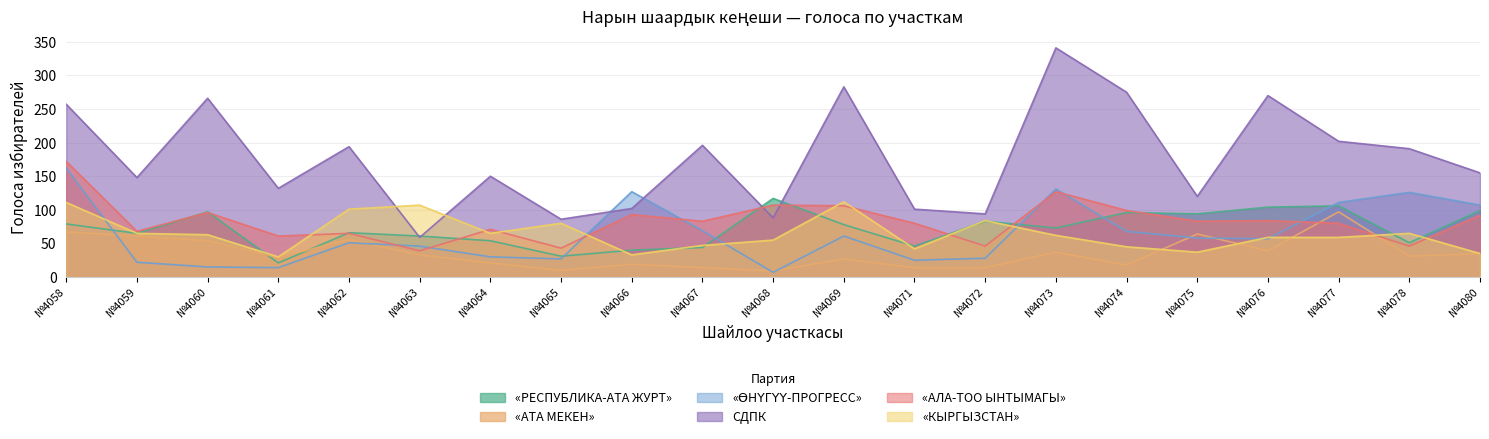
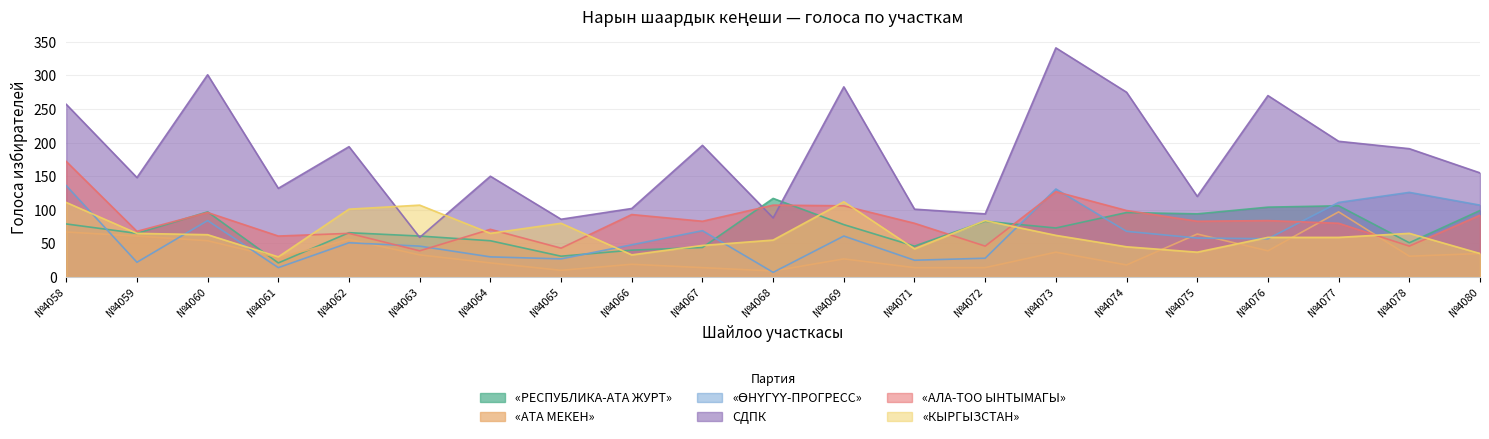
  {
    "«РЕСПУБЛИКА-АТА ЖУРТ»": {
      "№4058": 80,
      "№4061": 20,
      "№4064": 50,
      "№4065": 30,
      "№4066": 40,
      "№4068": 120,
      "№4069": 80,
      "№4071": 50,
      "№4073": 70,
      "№4075": 90,
      "№4076": 100,
      "№4077": 110,
      "№4078": 50,
      "№4080": 100
    },
    "«ӨНҮГҮҮ-ПРОГРЕСС»": {
-     "№4058": 160,
+     "№4058": 140,
      "№4059": 20,
-     "№4060": 20,
+     "№4060": 80,
      "№4061": 10,
      "№4062": 50,
      "№4063": 50,
      "№4064": 30,
      "№4065": 30,
-     "№4066": 130,
+     "№4066": 50,
      "№4067": 70,
      "№4069": 60,
      "№4071": 30,
      "№4072": 30,
      "№4073": 130,
      "№4074": 70,
      "№4075": 60,
      "№4077": 110,
      "№4078": 130,
      "№4080": 110
    },
    "СДПК": {
      "№4058": 260,
      "№4059": 150,
-     "№4060": 270,
+     "№4060": 300,
      "№4061": 130,
      "№4062": 190,
      "№4064": 150,
      "№4065": 90,
      "№4066": 100,
      "№4067": 200,
      "№4068": 90,
      "№4069": 280,
      "№4071": 100,
      "№4072": 90,
      "№4073": 340,
      "№4074": 280,
      "№4075": 120,
      "№4076": 270,
      "№4077": 200,
      "№4078": 190,
      "№4080": 160
    }
  }
